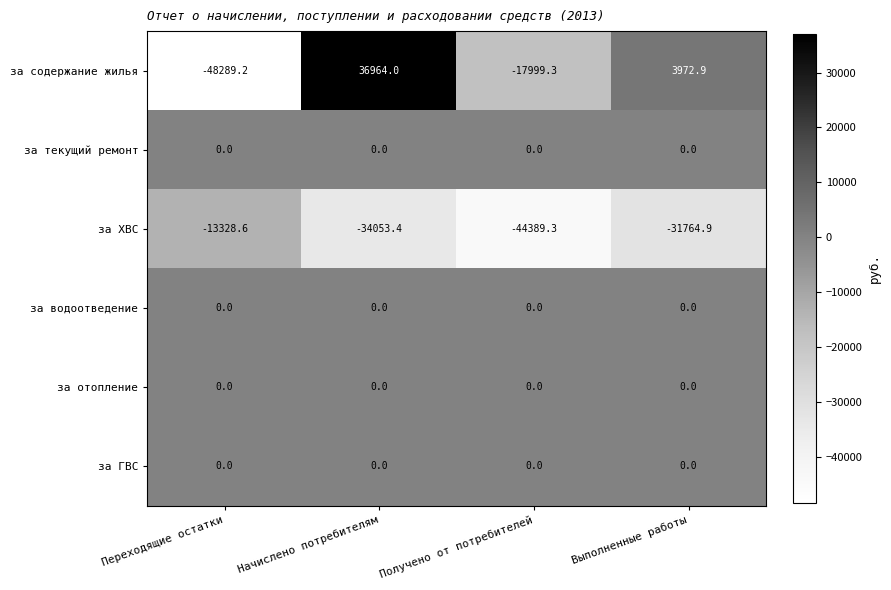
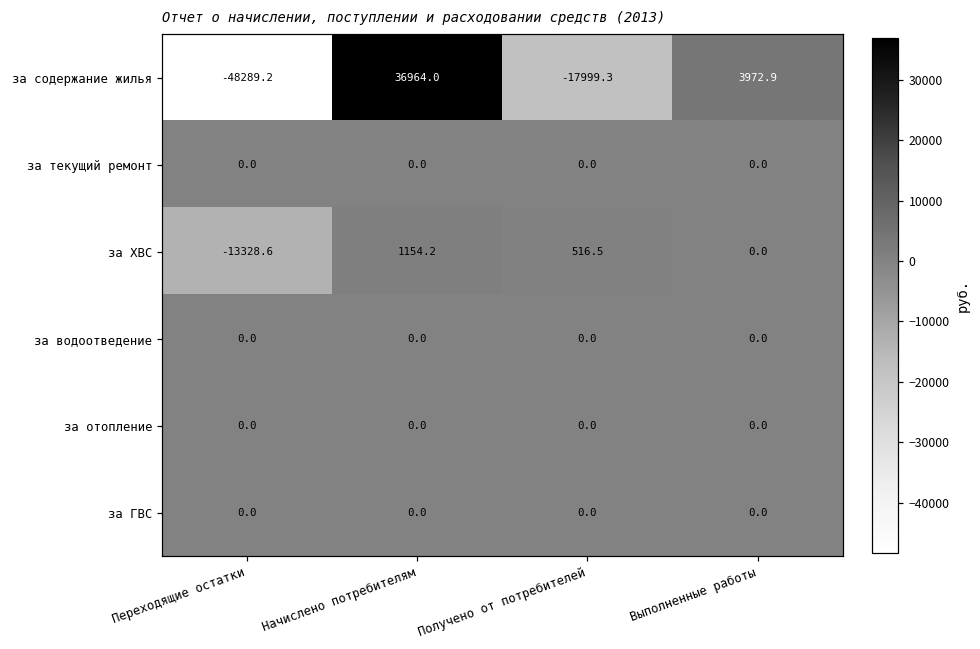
  {
    "за содержание жилья": {
      "Переходящие остатки": -48289.2,
      "Начислено потребителям": 36964.0,
      "Получено от потребителей": -17999.3,
      "Выполненные работы": 3972.9
    },
    "за текущий ремонт": {
      "Переходящие остатки": 0.0,
      "Начислено потребителям": 0.0,
      "Получено от потребителей": 0.0,
      "Выполненные работы": 0.0
    },
    "за ХВС": {
      "Переходящие остатки": -13328.6,
-     "Начислено потребителям": -34053.4,
-     "Получено от потребителей": -44389.3,
-     "Выполненные работы": -31764.9
+     "Начислено потребителям": 1154.2,
+     "Получено от потребителей": 516.5,
+     "Выполненные работы": 0.0
    },
    "за водоотведение": {
      "Переходящие остатки": 0.0,
      "Начислено потребителям": 0.0,
      "Получено от потребителей": 0.0,
      "Выполненные работы": 0.0
    },
    "за отопление": {
      "Переходящие остатки": 0.0,
      "Начислено потребителям": 0.0,
      "Получено от потребителей": 0.0,
      "Выполненные работы": 0.0
    },
    "за ГВС": {
      "Переходящие остатки": 0.0,
      "Начислено потребителям": 0.0,
      "Получено от потребителей": 0.0,
      "Выполненные работы": 0.0
    }
  }
